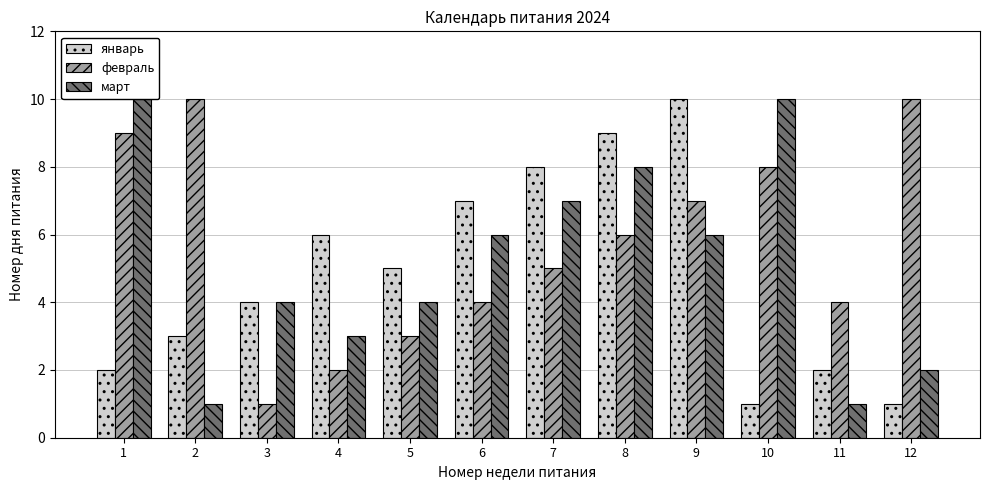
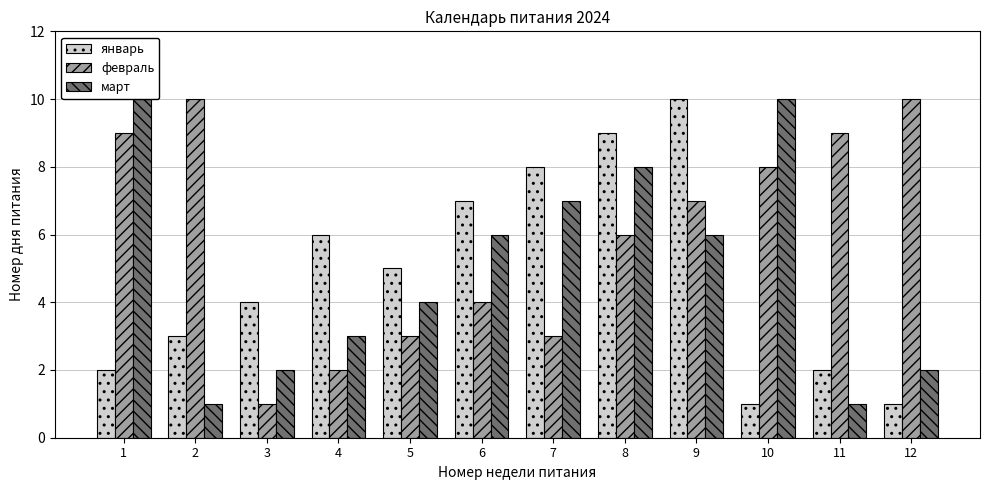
  {
    "январь": {
      "1": 2,
      "2": 3,
      "3": 4,
      "4": 6,
      "5": 5,
      "6": 7,
      "7": 8,
      "8": 9,
      "9": 10,
      "10": 1,
      "11": 2,
      "12": 1
    },
    "февраль": {
      "1": 9,
      "2": 10,
      "3": 1,
      "4": 2,
      "5": 3,
      "6": 4,
-     "7": 5,
+     "7": 3,
      "8": 6,
      "9": 7,
      "10": 8,
-     "11": 4,
+     "11": 9,
      "12": 10
    },
    "март": {
      "2": 1,
-     "3": 4,
+     "3": 2,
      "4": 3,
      "5": 4,
      "6": 6,
      "7": 7,
      "8": 8,
      "9": 6,
      "10": 10,
      "11": 1,
      "12": 2
    }
  }
